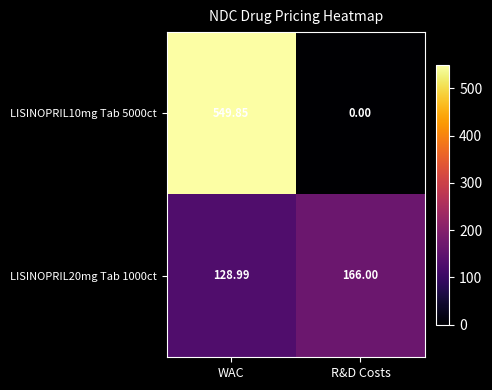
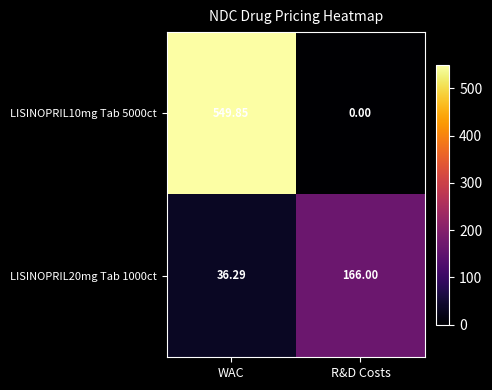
  {
    "LISINOPRIL10mg Tab 5000ct": {
      "WAC": 549.85,
      "R&D Costs": 0.00
    },
    "LISINOPRIL20mg Tab 1000ct": {
-     "WAC": 128.99,
+     "WAC": 36.29,
      "R&D Costs": 166.00
    }
  }
